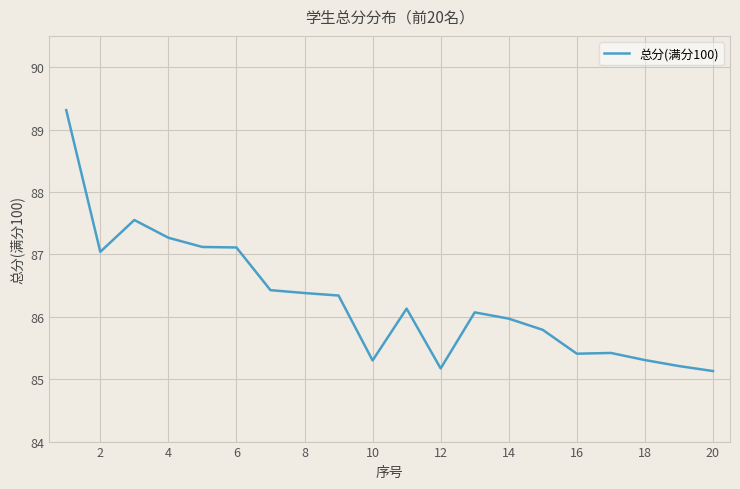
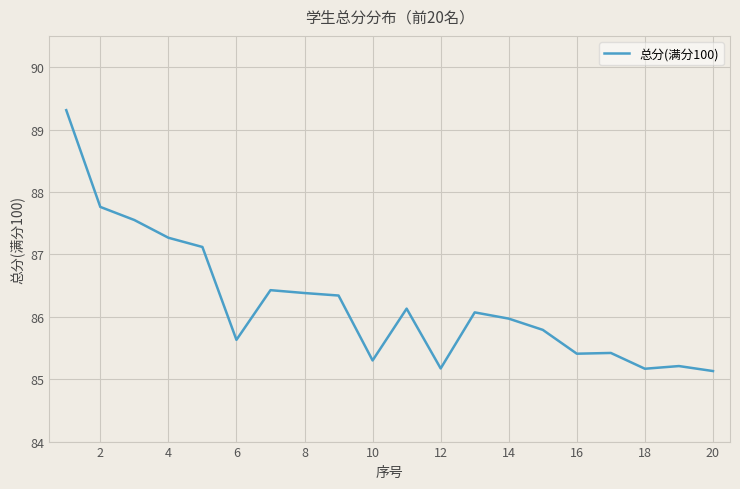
  {
-   "2": 87.0,
+   "2": 87.8,
    "4": 87.3,
-   "6": 87.1,
+   "6": 85.6,
    "8": 86.4,
    "10": 85.3,
    "12": 85.2,
    "14": 86.0,
    "16": 85.4,
-   "18": 85.3,
+   "18": 85.2,
    "20": 85.1
  }
